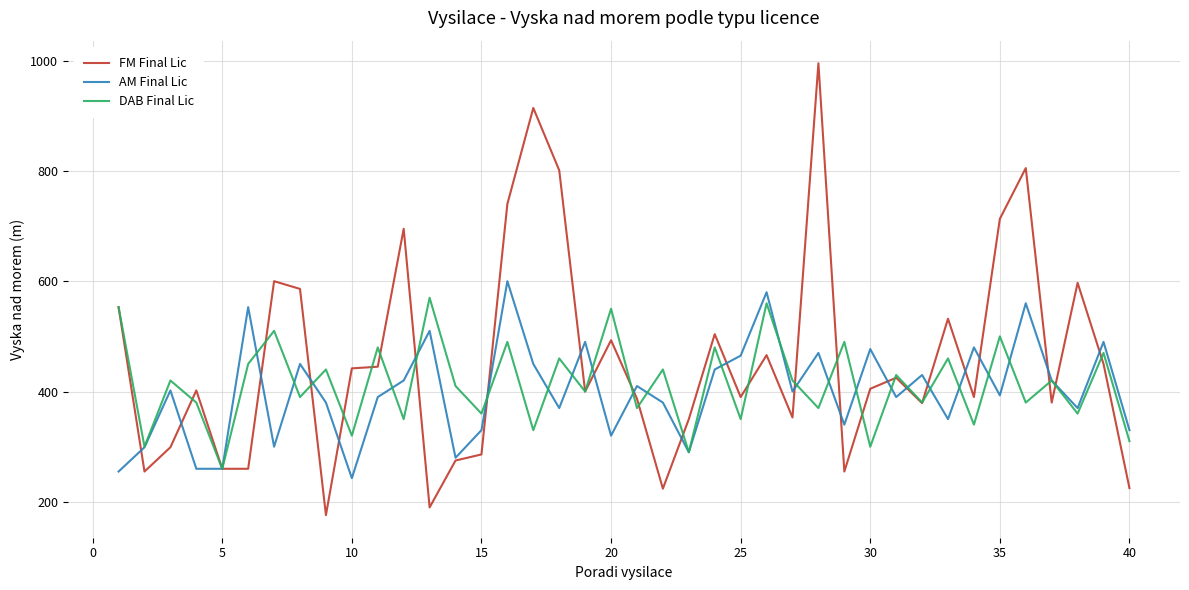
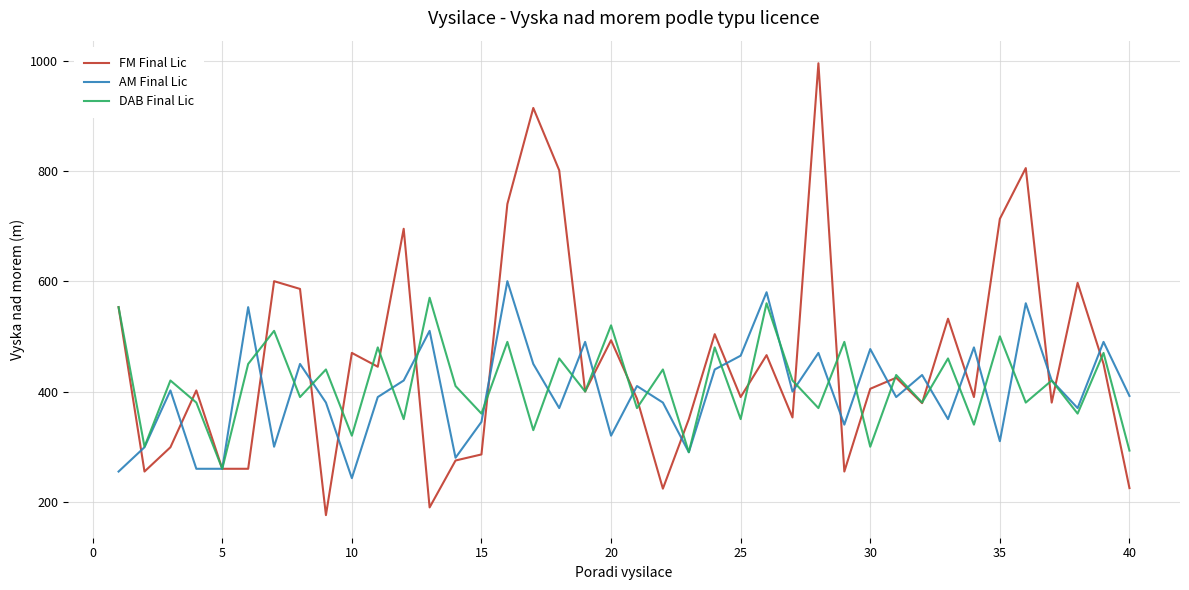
  {
    "FM Final Lic": {
-     "10": 440,
+     "10": 470,
      "15": 290,
      "20": 490,
      "25": 390,
      "30": 410,
      "35": 710,
      "40": 230
    },
    "AM Final Lic": {
      "10": 240,
-     "15": 330,
+     "15": 350,
      "20": 320,
      "25": 470,
      "30": 480,
-     "35": 390,
-     "40": 330
+     "35": 310,
+     "40": 390
    },
    "DAB Final Lic": {
      "10": 320,
      "15": 360,
-     "20": 550,
+     "20": 520,
      "25": 350,
      "30": 300,
      "35": 500,
-     "40": 310
+     "40": 290
    }
  }
